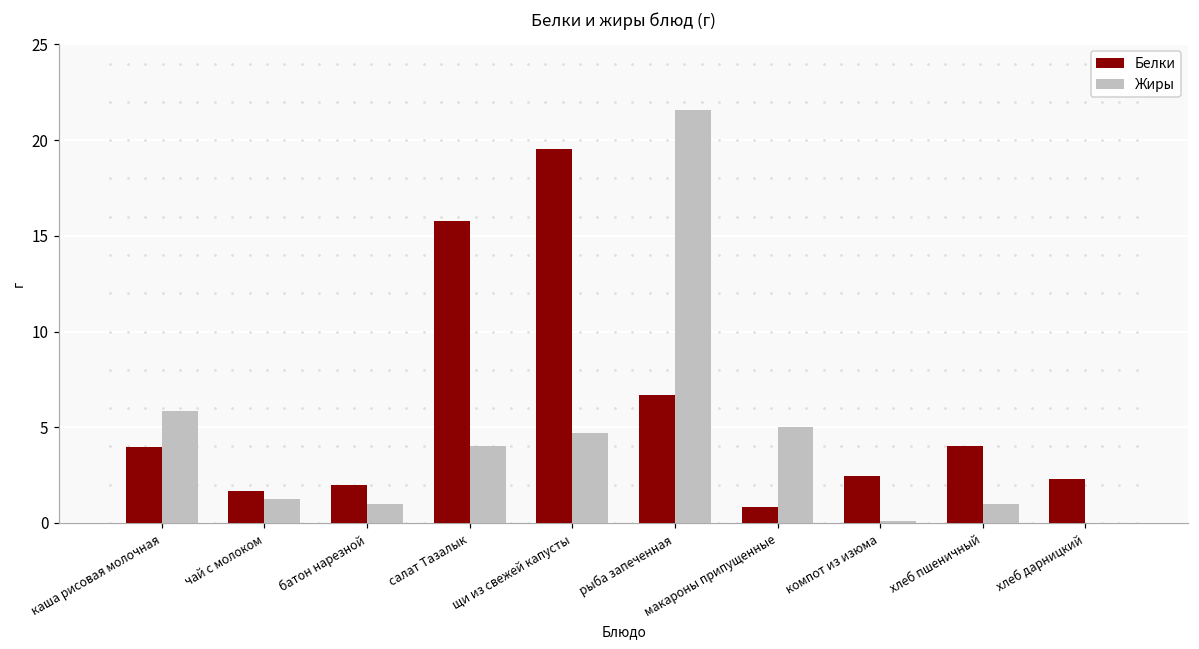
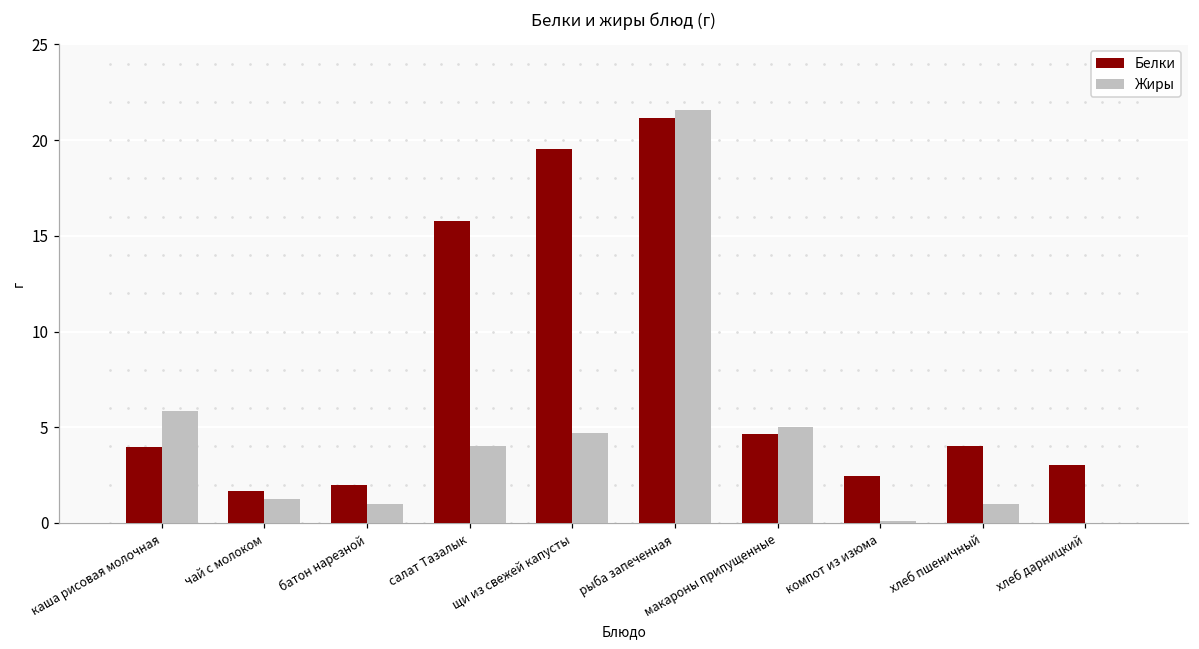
  {
    "Белки": {
      "каша рисовая молочная": 4.0,
      "чай с молоком": 1.7,
      "батон нарезной": 2.0,
      "салат Тазалык": 15.8,
      "щи из свежей капусты": 19.6,
-     "рыба запеченная": 6.7,
-     "макароны припущенные": 0.8,
+     "рыба запеченная": 21.1,
+     "макароны припущенные": 4.6,
      "компот из изюма": 2.5,
      "хлеб пшеничный": 4.0,
-     "хлеб дарницкий": 2.3
+     "хлеб дарницкий": 3.0
    }
  }
